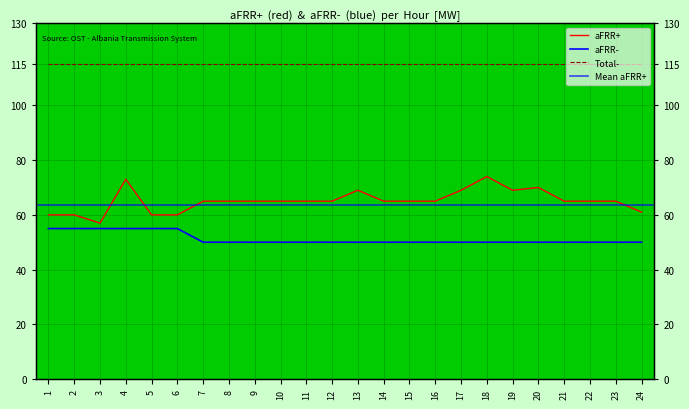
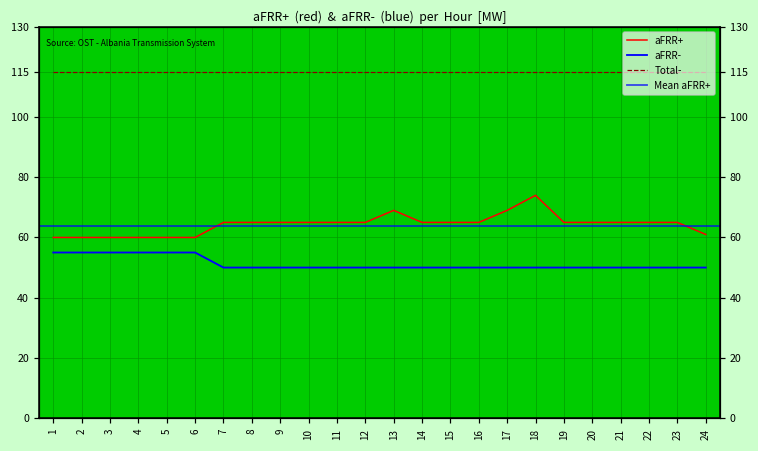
  {
    "aFRR+": {
      "1": 60,
      "2": 60,
-     "3": 57,
-     "4": 73,
+     "3": 60,
+     "4": 60,
      "5": 60,
      "6": 60,
      "7": 65,
      "8": 65,
      "9": 65,
      "10": 65,
      "11": 65,
      "12": 65,
      "13": 69,
      "14": 65,
      "15": 65,
      "16": 65,
      "17": 69,
      "18": 74,
-     "19": 69,
-     "20": 70,
+     "19": 65,
+     "20": 65,
      "21": 65,
      "22": 65,
      "23": 65,
      "24": 61
    },
    "aFRR-": {
      "1": 55,
      "2": 55,
      "3": 55,
      "4": 55,
      "5": 55,
      "6": 55,
      "7": 50,
      "8": 50,
      "9": 50,
      "10": 50,
      "11": 50,
      "12": 50,
      "13": 50,
      "14": 50,
      "15": 50,
      "16": 50,
      "17": 50,
      "18": 50,
      "19": 50,
      "20": 50,
      "21": 50,
      "22": 50,
      "23": 50,
      "24": 50
    },
    "Total-": {
      "1": 115,
      "2": 115,
      "3": 115,
      "4": 115,
      "5": 115,
      "6": 115,
      "7": 115,
      "8": 115,
      "9": 115,
      "10": 115,
      "11": 115,
      "12": 115,
      "13": 115,
      "14": 115,
      "15": 115,
      "16": 115,
      "17": 115,
      "18": 115,
      "19": 115,
      "20": 115,
      "21": 115
    }
  }
